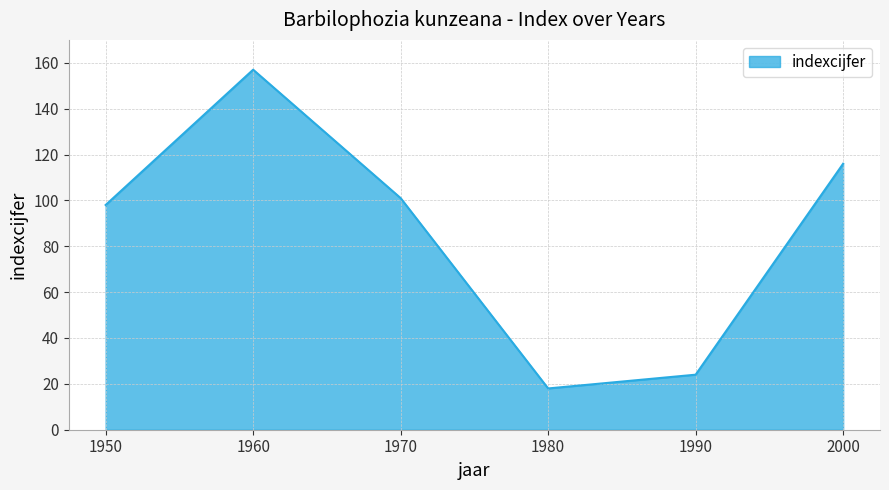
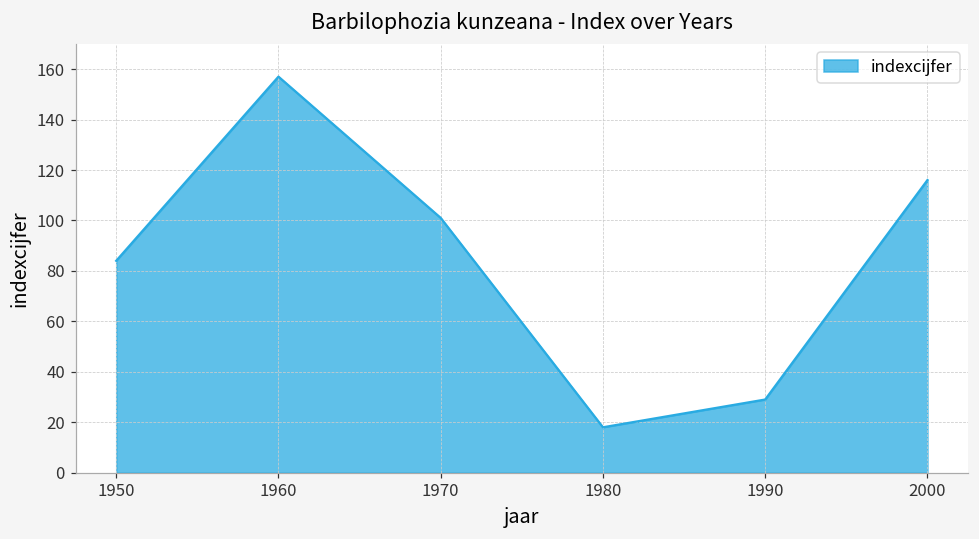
  {
-   "1950": 98,
+   "1950": 84,
    "1960": 157,
    "1970": 101,
    "1980": 18,
-   "1990": 24,
+   "1990": 29,
    "2000": 116
  }
